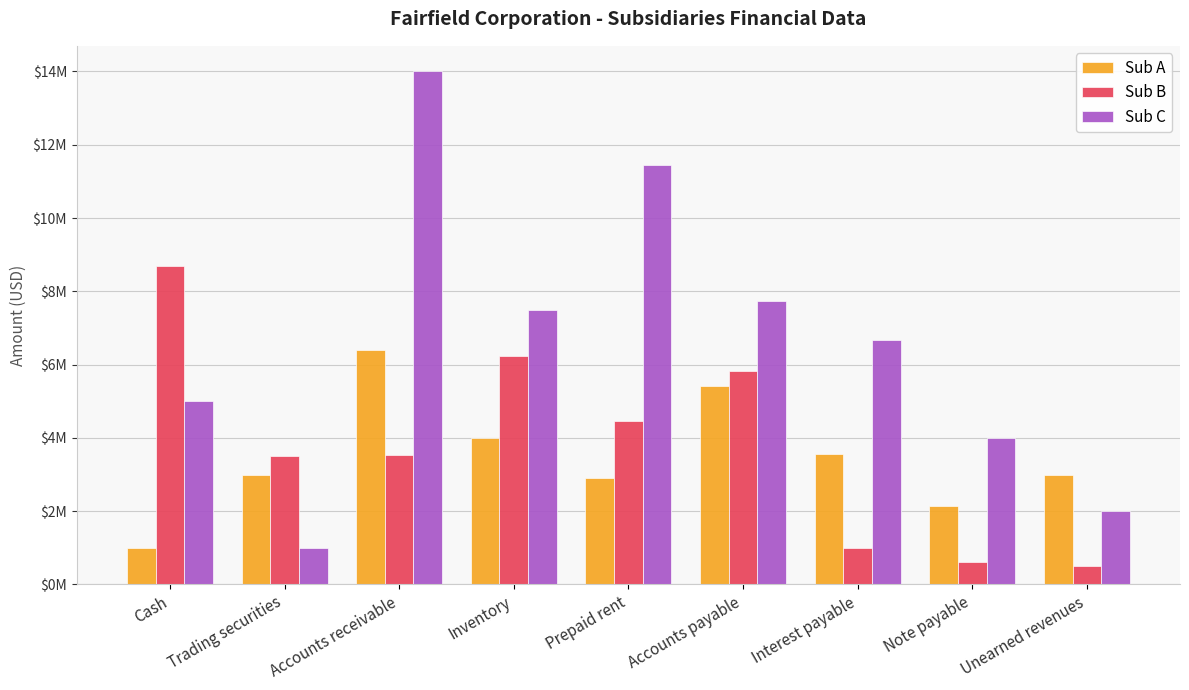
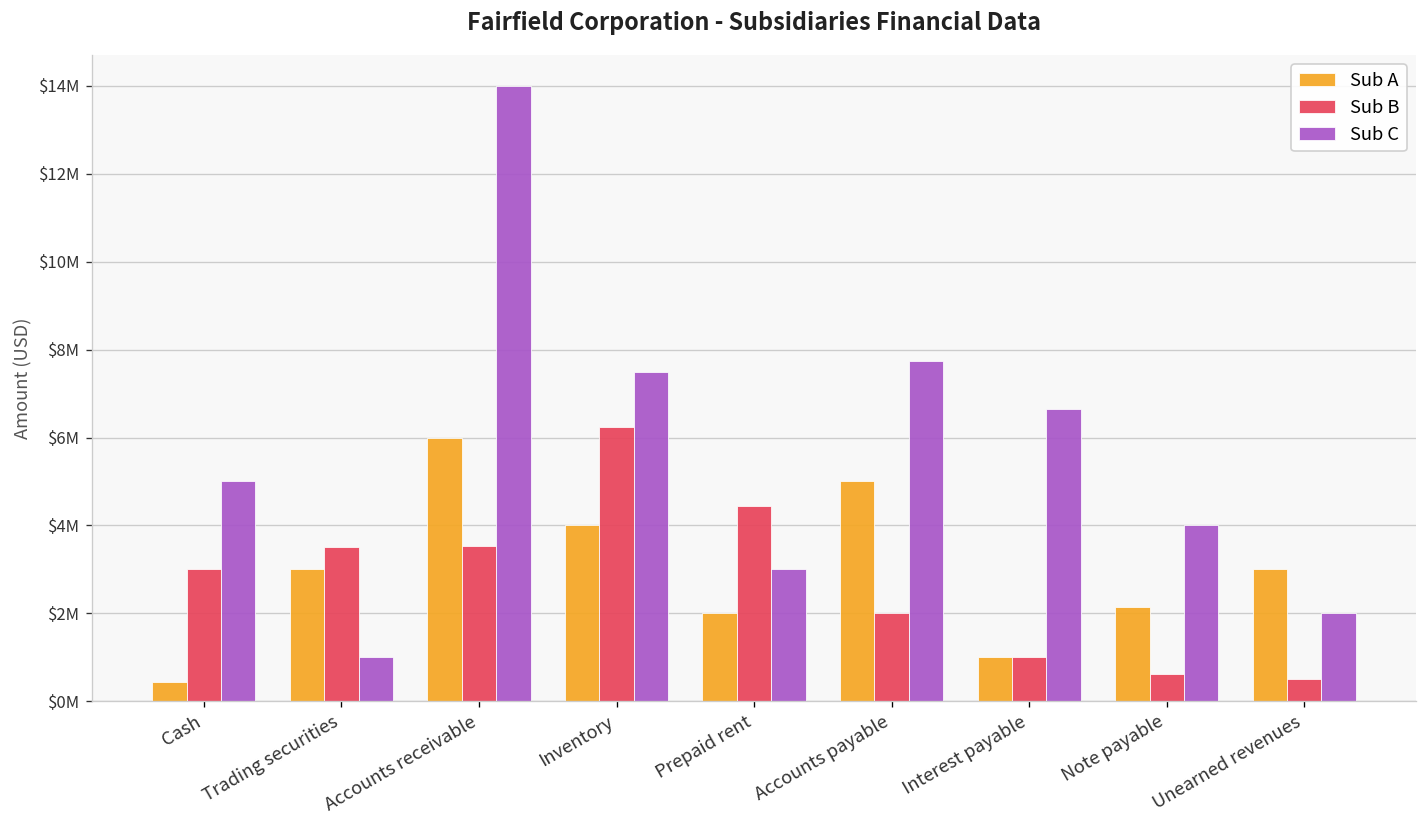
  {
    "Sub A": {
-     "Cash": "$1000000",
+     "Cash": "$500000",
      "Trading securities": "$3000000",
-     "Accounts receivable": "$6400000",
+     "Accounts receivable": "$6000000",
      "Inventory": "$4000000",
-     "Prepaid rent": "$2900000",
-     "Accounts payable": "$5400000",
-     "Interest payable": "$3600000",
+     "Prepaid rent": "$2000000",
+     "Accounts payable": "$5000000",
+     "Interest payable": "$1000000",
      "Note payable": "$2100000",
      "Unearned revenues": "$3000000"
    },
    "Sub B": {
-     "Cash": "$8700000",
+     "Cash": "$3000000",
      "Trading securities": "$3500000",
      "Accounts receivable": "$3500000",
      "Inventory": "$6200000",
      "Prepaid rent": "$4400000",
-     "Accounts payable": "$5800000",
+     "Accounts payable": "$2000000",
      "Interest payable": "$1000000",
      "Note payable": "$600000",
      "Unearned revenues": "$500000"
    },
    "Sub C": {
      "Cash": "$5000000",
      "Trading securities": "$1000000",
      "Accounts receivable": "$14000000",
      "Inventory": "$7500000",
-     "Prepaid rent": "$11400000",
+     "Prepaid rent": "$3000000",
      "Accounts payable": "$7700000",
      "Interest payable": "$6700000",
      "Note payable": "$4000000",
      "Unearned revenues": "$2000000"
    }
  }
